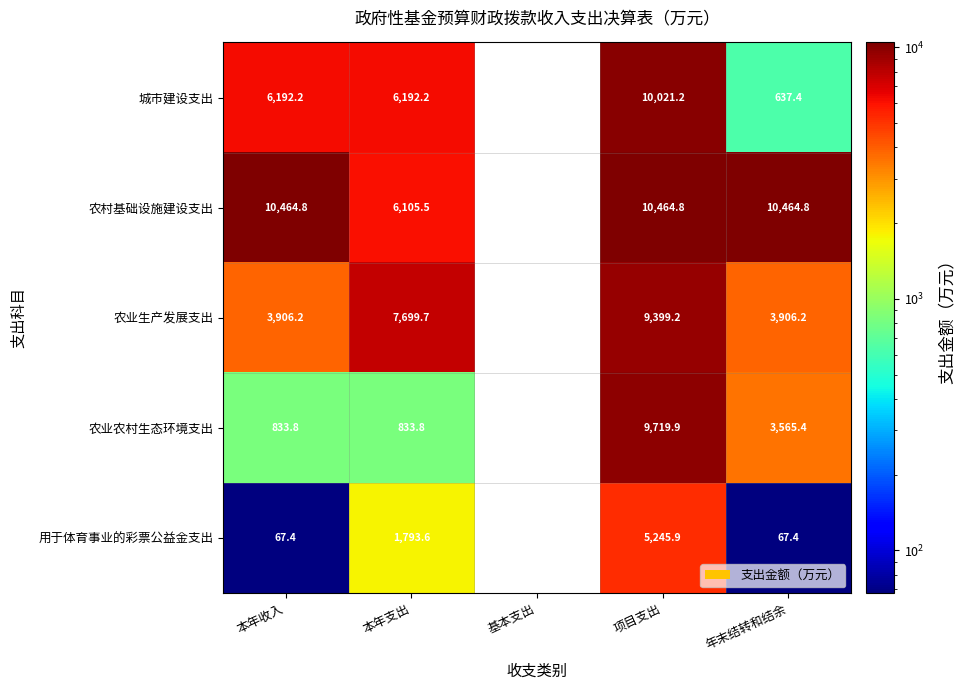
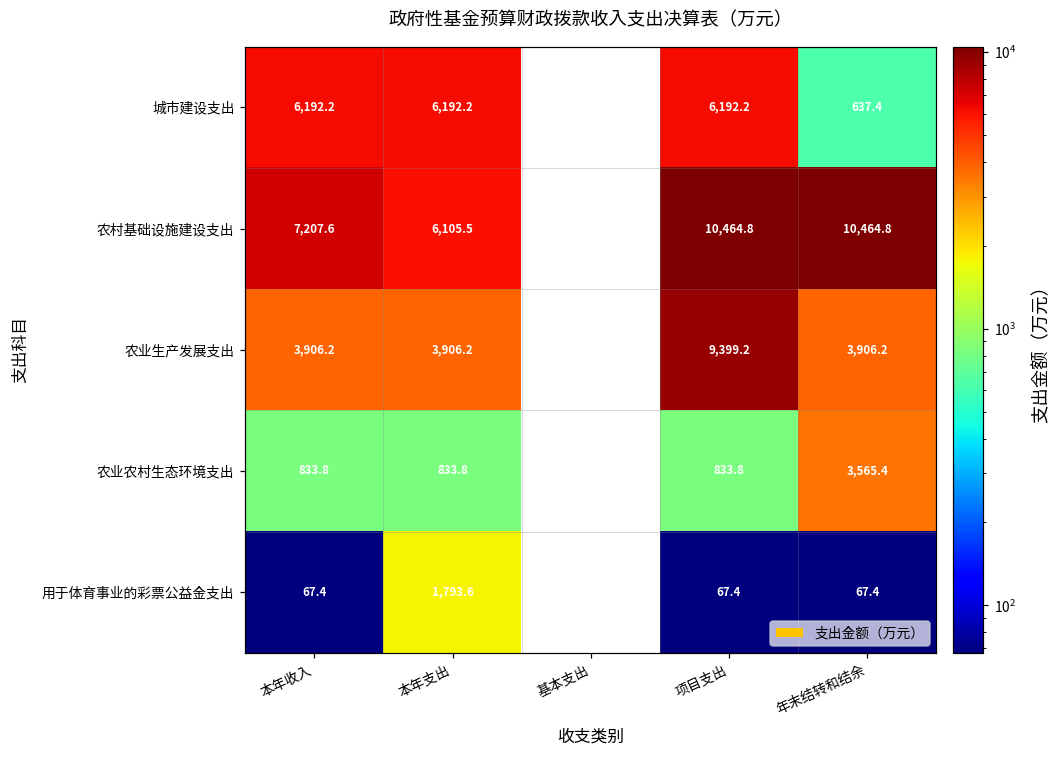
  {
    "城市建设支出": {
      "本年收入": "6,192.2",
      "本年支出": "6,192.2",
-     "项目支出": "10,021.2",
+     "项目支出": "6,192.2",
      "年末结转和结余": "637.4"
    },
    "农村基础设施建设支出": {
-     "本年收入": "10,464.8",
+     "本年收入": "7,207.6",
      "本年支出": "6,105.5",
      "项目支出": "10,464.8",
      "年末结转和结余": "10,464.8"
    },
    "农业生产发展支出": {
      "本年收入": "3,906.2",
-     "本年支出": "7,699.7",
+     "本年支出": "3,906.2",
      "项目支出": "9,399.2",
      "年末结转和结余": "3,906.2"
    },
    "农业农村生态环境支出": {
      "本年收入": "833.8",
      "本年支出": "833.8",
-     "项目支出": "9,719.9",
+     "项目支出": "833.8",
      "年末结转和结余": "3,565.4"
    },
    "用于体育事业的彩票公益金支出": {
      "本年收入": "67.4",
      "本年支出": "1,793.6",
-     "项目支出": "5,245.9",
+     "项目支出": "67.4",
      "年末结转和结余": "67.4"
    }
  }
